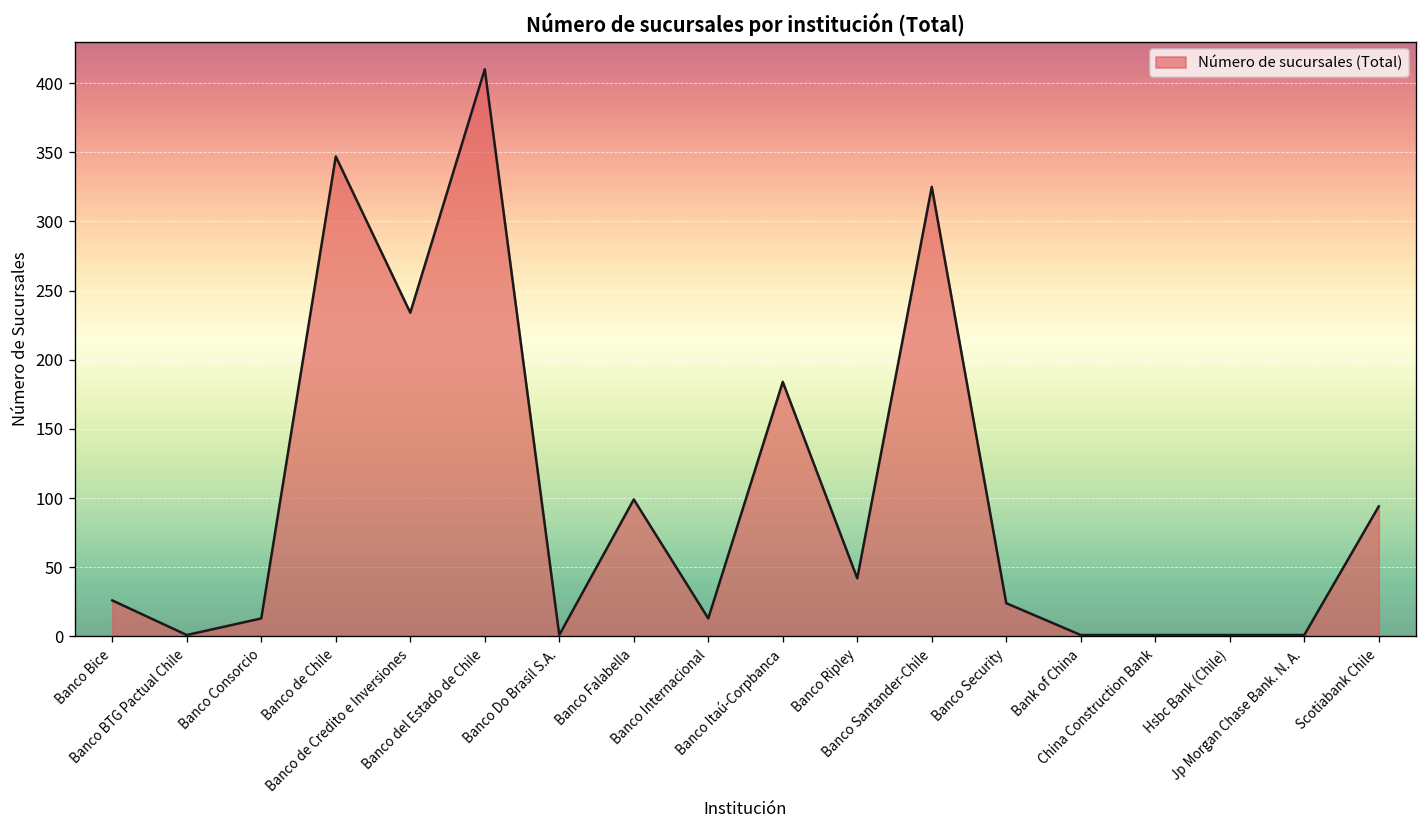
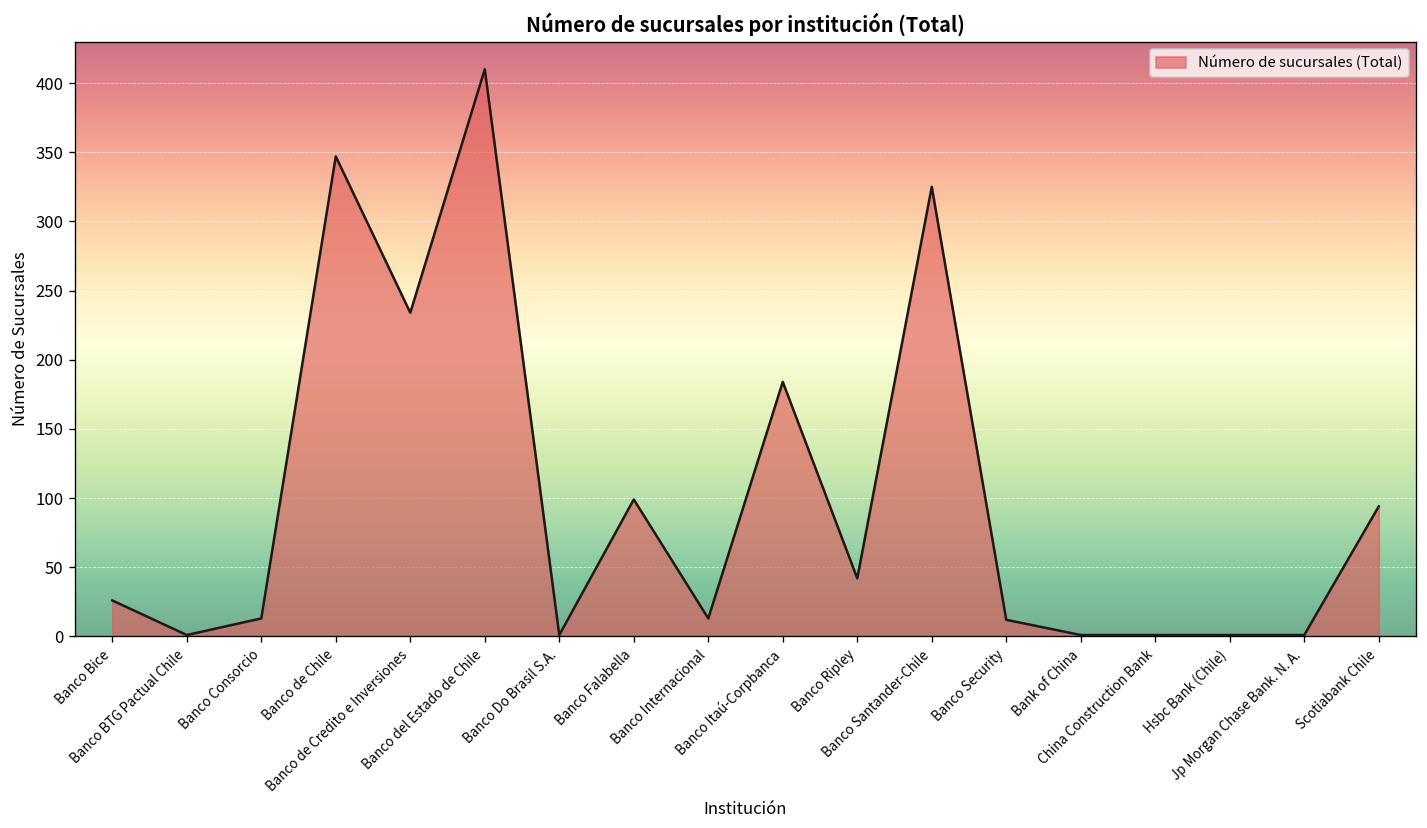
  {
    "Banco Bice": 26,
    "Banco BTG Pactual Chile": 1,
    "Banco Consorcio": 13,
    "Banco de Chile": 347,
    "Banco de Credito e Inversiones": 234,
    "Banco del Estado de Chile": 410,
    "Banco Do Brasil S.A.": 1,
    "Banco Falabella": 99,
    "Banco Internacional": 13,
    "Banco Itaú-Corpbanca": 184,
    "Banco Ripley": 42,
    "Banco Santander-Chile": 325,
-   "Banco Security": 24,
+   "Banco Security": 12,
    "Bank of China": 1,
    "China Construction Bank": 1,
    "Hsbc Bank (Chile)": 1,
    "Jp Morgan Chase Bank. N. A.": 1,
    "Scotiabank Chile": 94
  }
